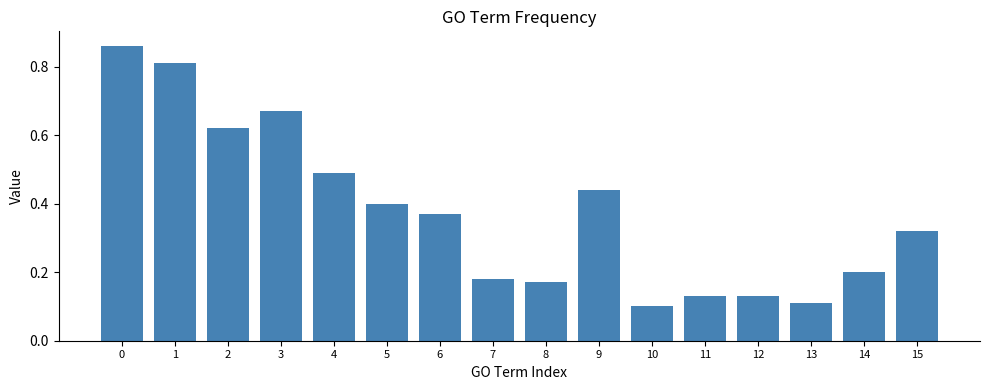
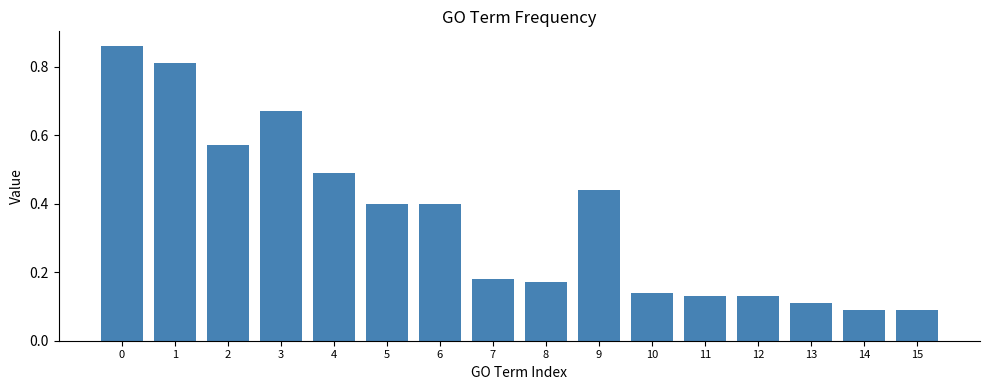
  {
    "0": 0.86,
    "1": 0.81,
-   "2": 0.62,
+   "2": 0.57,
    "3": 0.67,
    "4": 0.49,
    "5": 0.40,
-   "6": 0.37,
+   "6": 0.40,
    "7": 0.18,
    "8": 0.17,
    "9": 0.44,
-   "10": 0.10,
+   "10": 0.14,
    "11": 0.13,
    "12": 0.13,
    "13": 0.11,
-   "14": 0.20,
-   "15": 0.32
+   "14": 0.09,
+   "15": 0.09
  }
